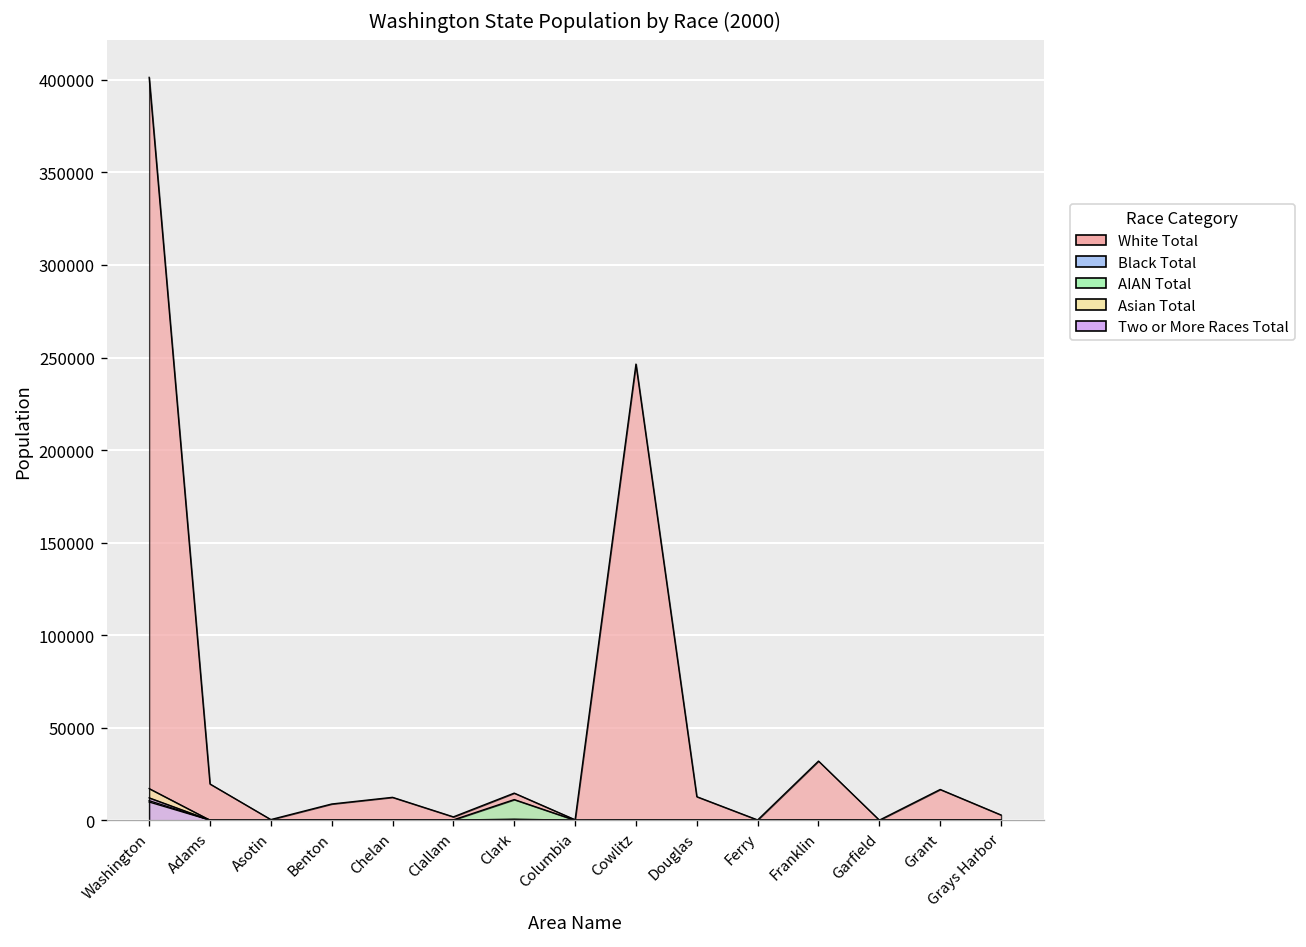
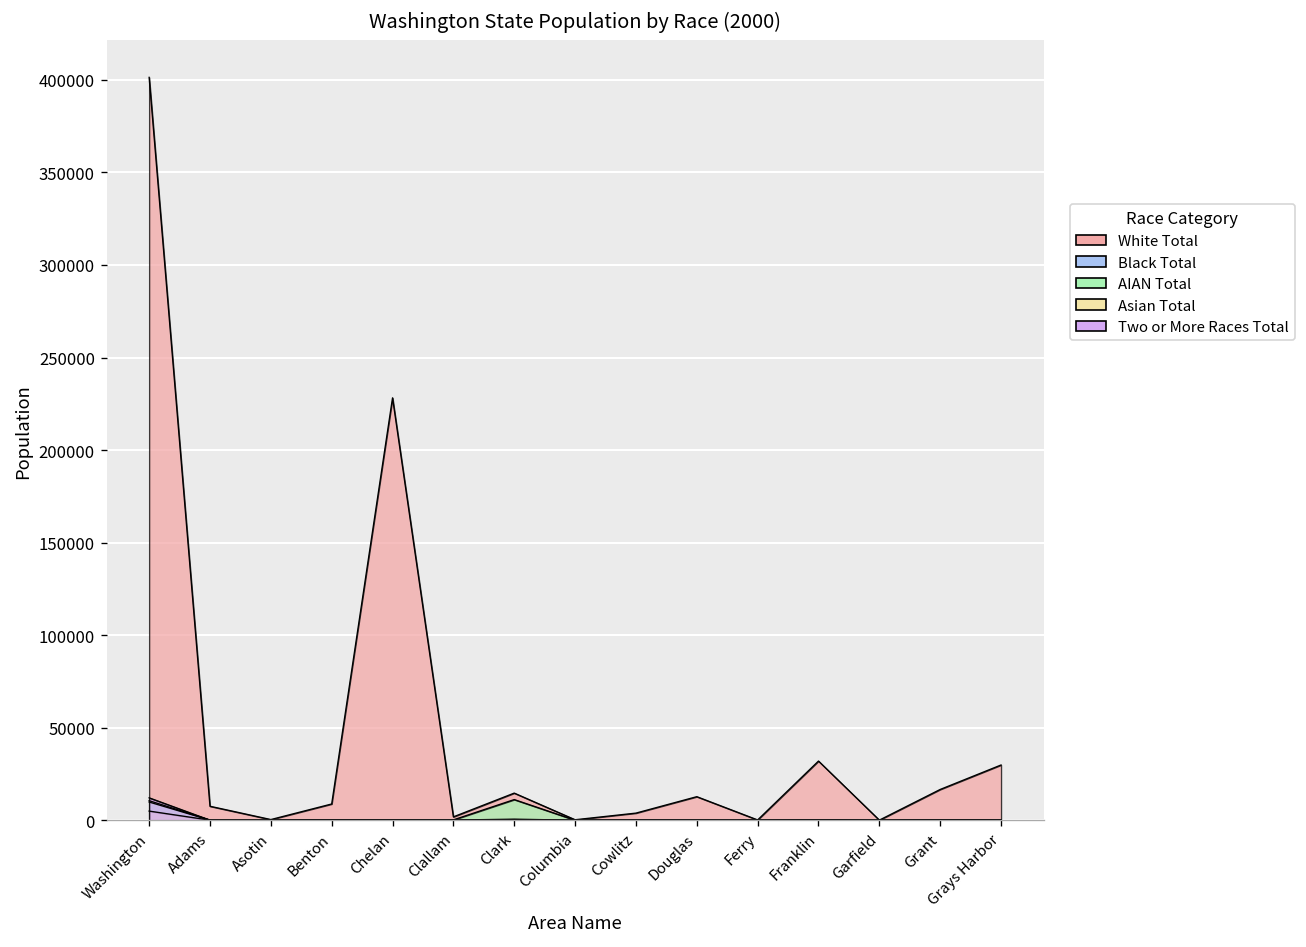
  {
    "White Total": {
      "Washington": 401000,
-     "Adams": 20000,
+     "Adams": 8000,
      "Benton": 9000,
-     "Chelan": 12000,
+     "Chelan": 228000,
      "Clallam": 2000,
      "Clark": 15000,
-     "Cowlitz": 246000,
+     "Cowlitz": 4000,
      "Douglas": 13000,
      "Franklin": 32000,
      "Grant": 17000,
-     "Grays Harbor": 3000
+     "Grays Harbor": 30000
    },
    "AIAN Total": {
      "Clark": 11000
    },
    "Asian Total": {
-     "Washington": 17000
+     "Washington": 5000
    }
  }
